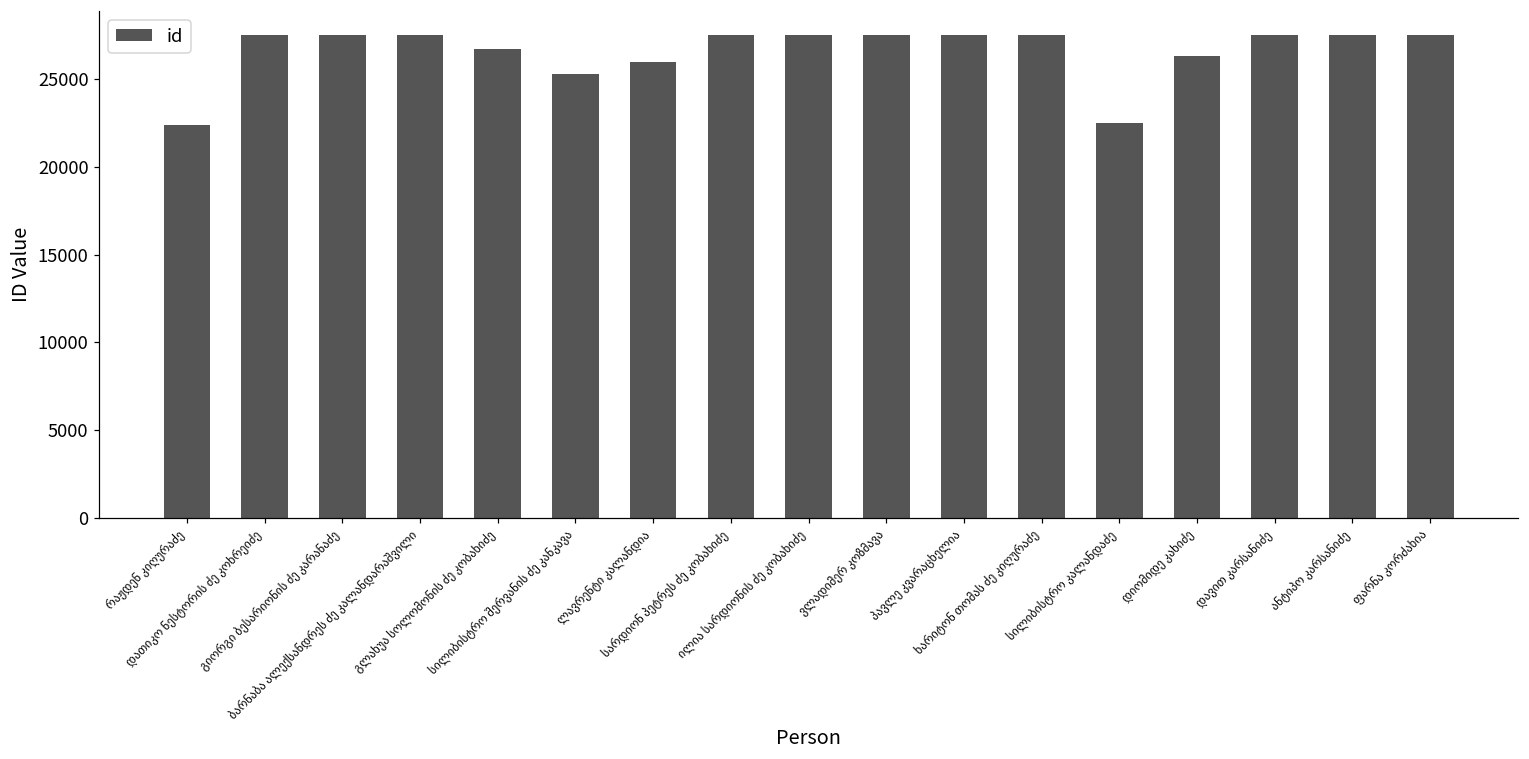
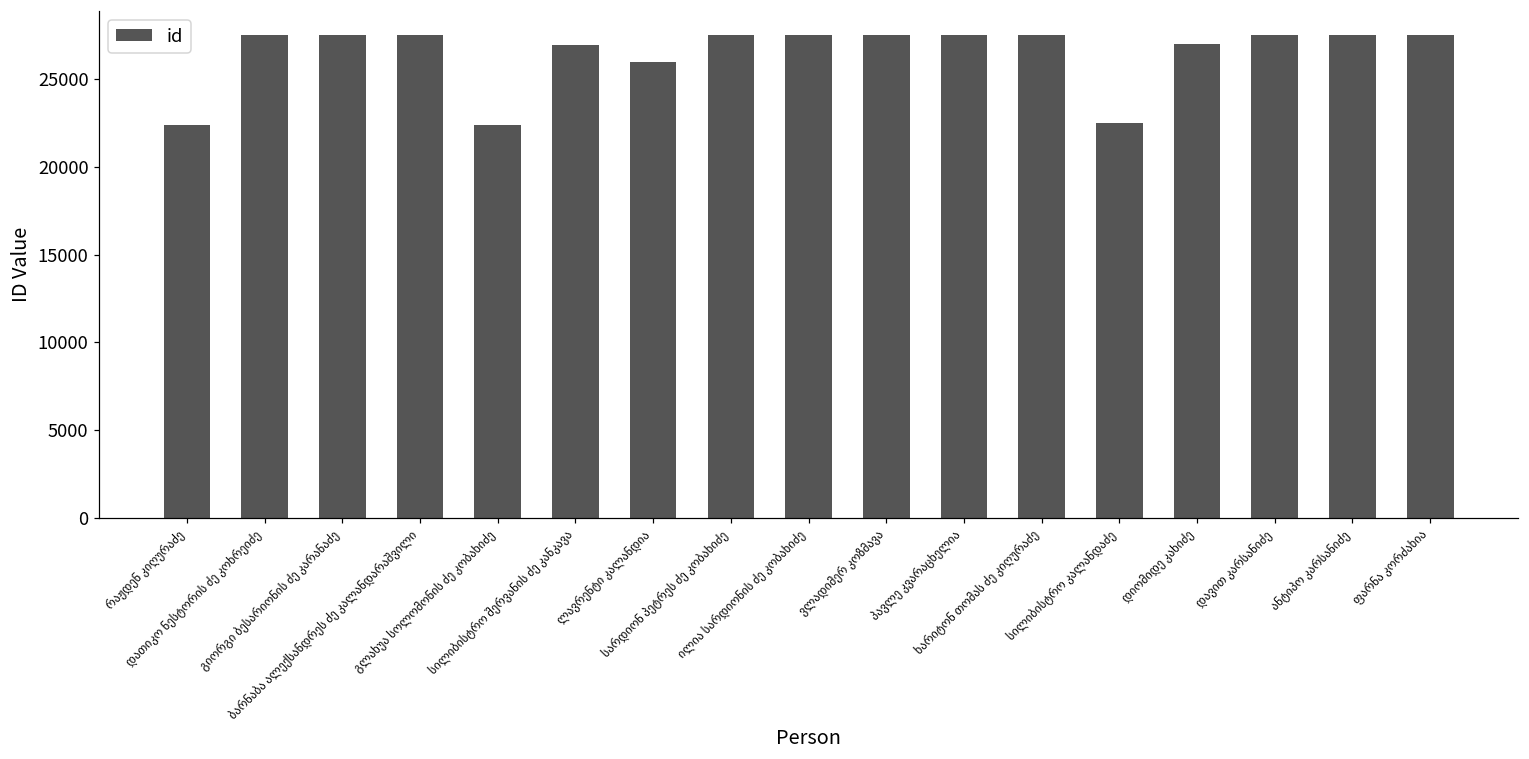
  {
    "რაჟდენ კიღურაძე": 22400,
    "დათიკო ნესტორის ძე კოხრეიძე": 27500,
    "გიორგი ბესარიონის ძე კარანაძე": 27500,
    "ბარნაბა ალექსანდრეს ძე კალანდარაშვილი": 27500,
-   "გლახუა სოლომონის ძე კობახიძე": 26700,
-   "სილიბისტრო შერვანის ძე კანკავა": 25300,
+   "გლახუა სოლომონის ძე კობახიძე": 22400,
+   "სილიბისტრო შერვანის ძე კანკავა": 27000,
    "ლავრენტი კალანდია": 26000,
    "სარდიონ პეტრეს ძე კობახიძე": 27500,
    "ილია სარდიონის ძე კობახიძე": 27500,
    "ვლადიმერ კოზმავა": 27500,
    "პავლე კვარაცხელია": 27500,
    "ხარიტონ თომას ძე კიღურაძე": 27500,
    "სილიბისტრო კალანდაძე": 22500,
-   "დიომიდე კახიძე": 26300,
+   "დიომიდე კახიძე": 27000,
    "დავით კარსანიძე": 27500,
    "ანტიპო კარსანიძე": 27500,
    "ფარნა კორძახია": 27500
  }
